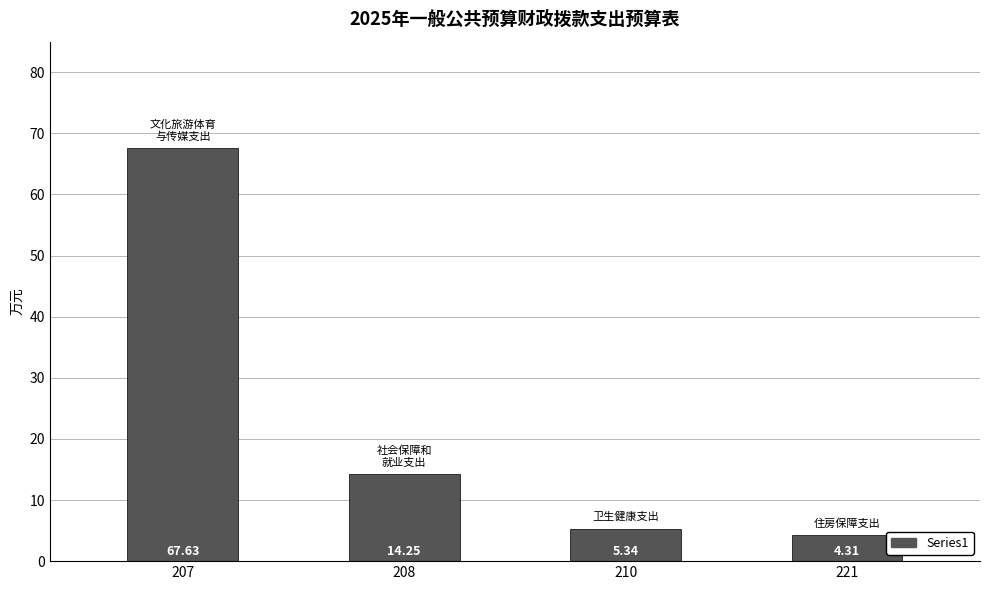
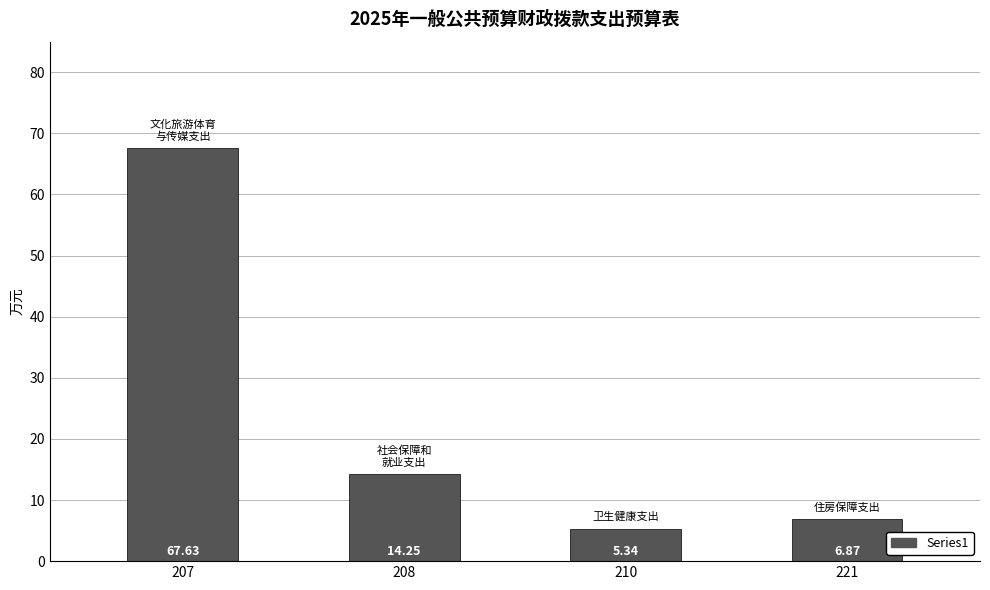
  {
    "207": 67.63,
    "208": 14.25,
    "210": 5.34,
-   "221": 4.31
+   "221": 6.87
  }
